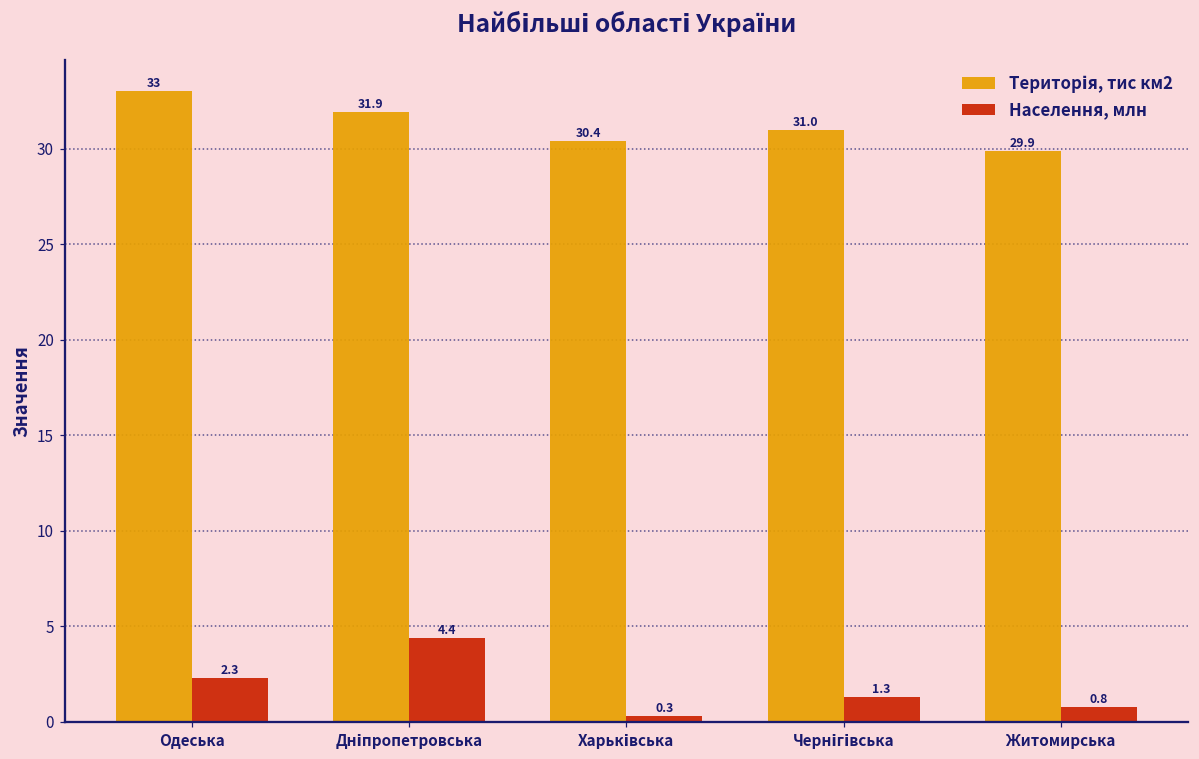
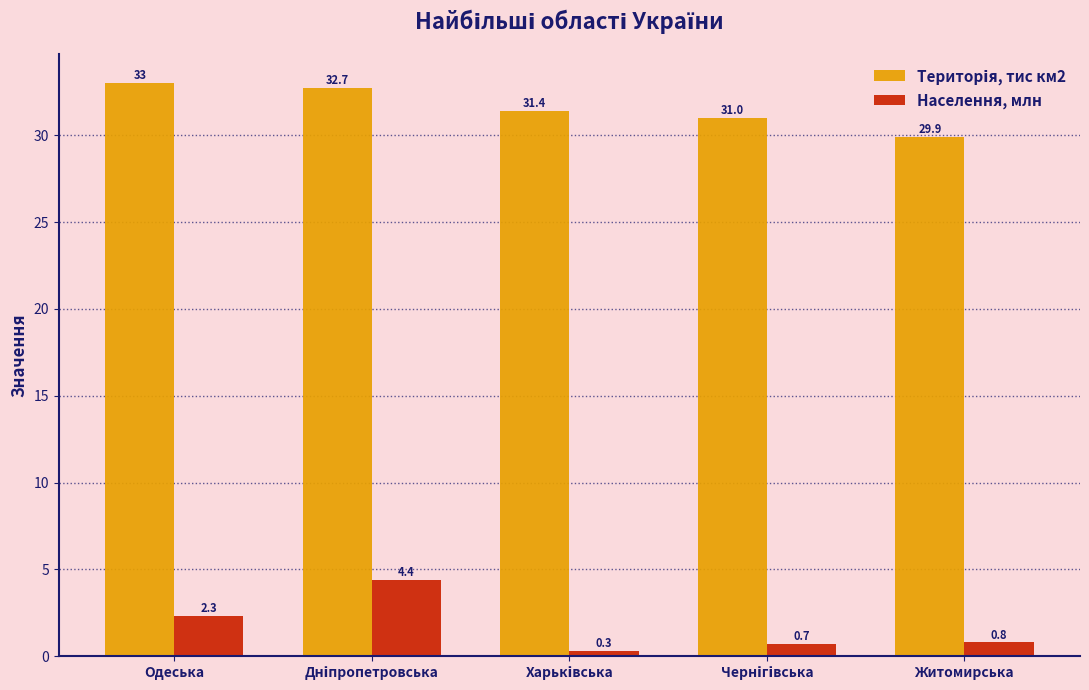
  {
    "Територія, тис км2": {
      "Одеська": 33,
-     "Дніпропетровська": 31.9,
-     "Харьківська": 30.4,
+     "Дніпропетровська": 32.7,
+     "Харьківська": 31.4,
      "Чернігівська": 31.0,
      "Житомирська": 29.9
    },
    "Населення, млн": {
      "Одеська": 2.3,
      "Дніпропетровська": 4.4,
      "Харьківська": 0.3,
-     "Чернігівська": 1.3,
+     "Чернігівська": 0.7,
      "Житомирська": 0.8
    }
  }
